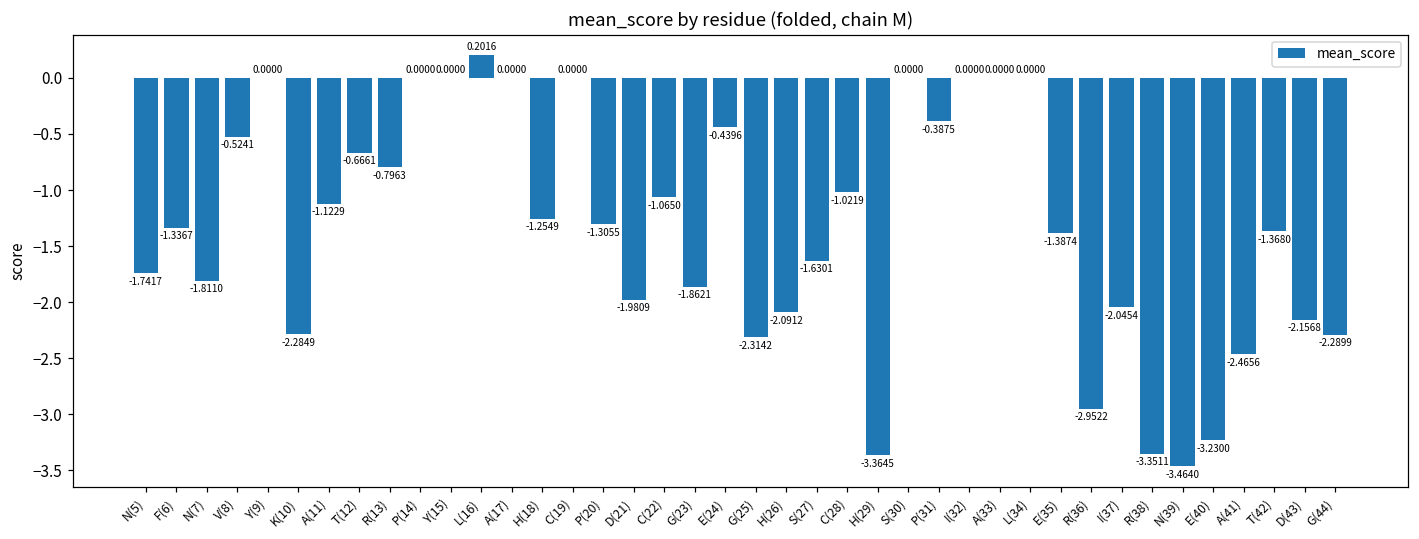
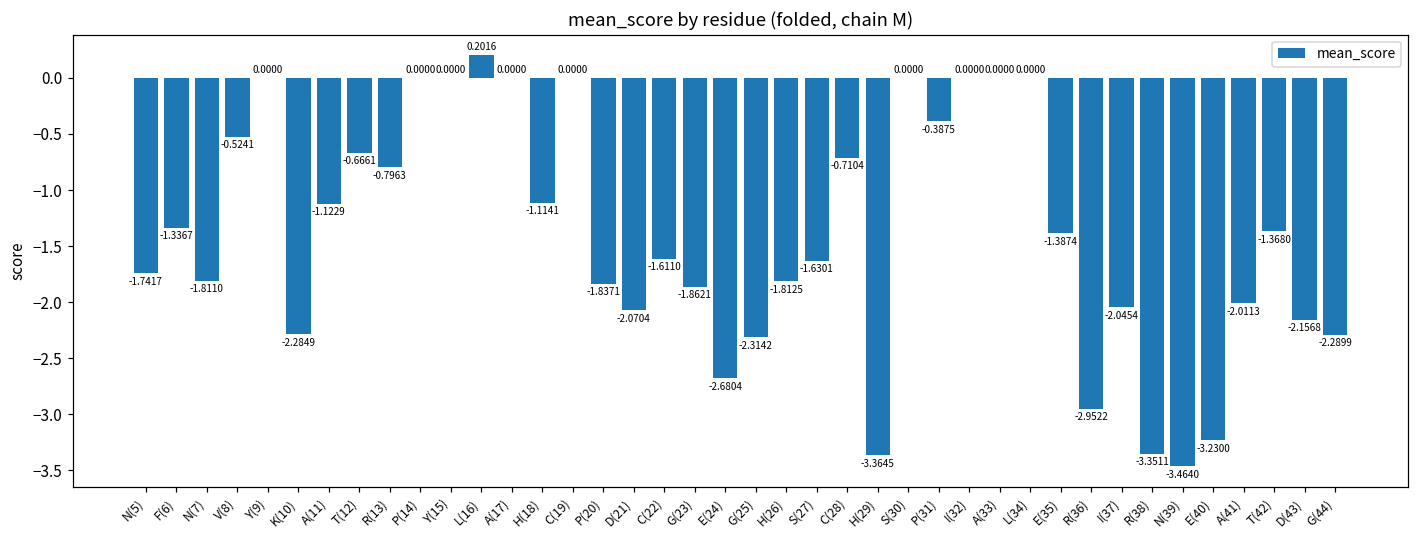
  {
    "N(5)": -1.7417,
    "F(6)": -1.3367,
    "N(7)": -1.8110,
    "V(8)": -0.5241,
    "Y(9)": 0.0000,
    "K(10)": -2.2849,
    "A(11)": -1.1229,
    "T(12)": -0.6661,
    "R(13)": -0.7963,
    "P(14)": 0.0000,
    "Y(15)": 0.0000,
    "L(16)": 0.2016,
    "A(17)": 0.0000,
-   "H(18)": -1.2549,
+   "H(18)": -1.1141,
    "C(19)": 0.0000,
-   "P(20)": -1.3055,
-   "D(21)": -1.9809,
-   "C(22)": -1.0650,
+   "P(20)": -1.8371,
+   "D(21)": -2.0704,
+   "C(22)": -1.6110,
    "G(23)": -1.8621,
-   "E(24)": -0.4396,
+   "E(24)": -2.6804,
    "G(25)": -2.3142,
-   "H(26)": -2.0912,
+   "H(26)": -1.8125,
    "S(27)": -1.6301,
-   "C(28)": -1.0219,
+   "C(28)": -0.7104,
    "H(29)": -3.3645,
    "S(30)": 0.0000,
    "P(31)": -0.3875,
    "I(32)": 0.0000,
    "A(33)": 0.0000,
    "L(34)": 0.0000,
    "E(35)": -1.3874,
    "R(36)": -2.9522,
    "I(37)": -2.0454,
    "R(38)": -3.3511,
    "N(39)": -3.4640,
    "E(40)": -3.2300,
-   "A(41)": -2.4656,
+   "A(41)": -2.0113,
    "T(42)": -1.3680,
    "D(43)": -2.1568,
    "G(44)": -2.2899
  }
